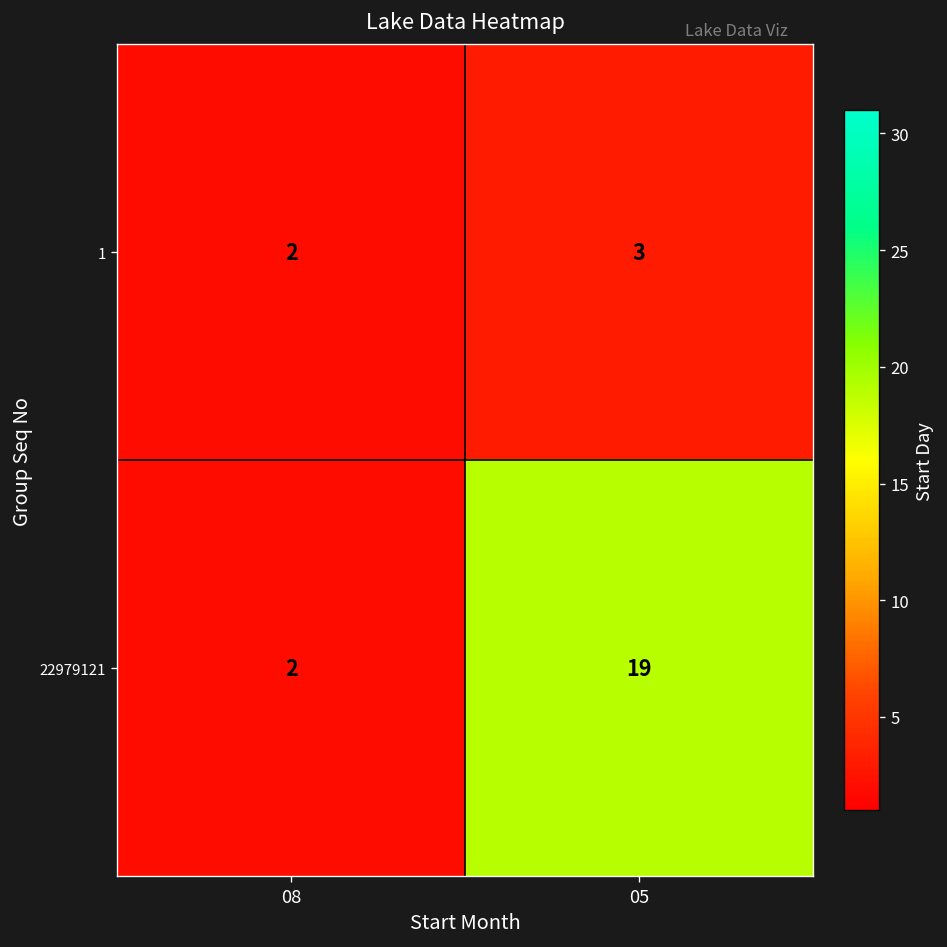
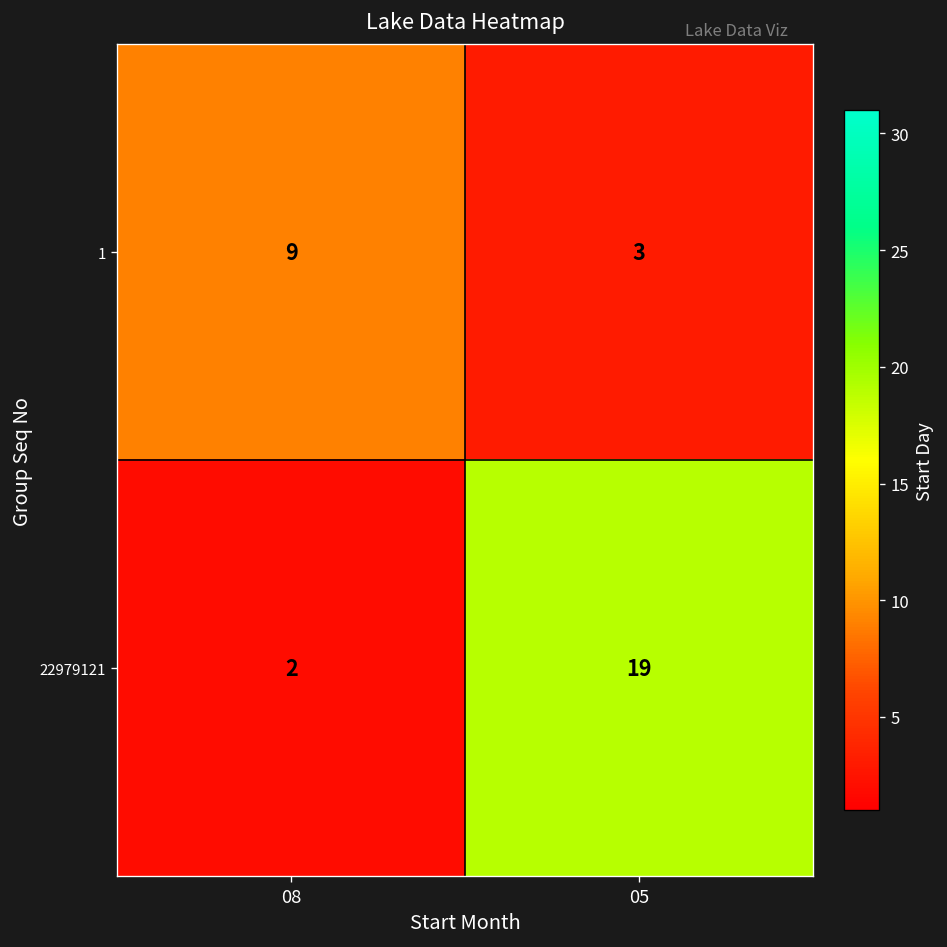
  {
    "1": {
-     "08": 2,
+     "08": 9,
      "05": 3
    },
    "22979121": {
      "08": 2,
      "05": 19
    }
  }
